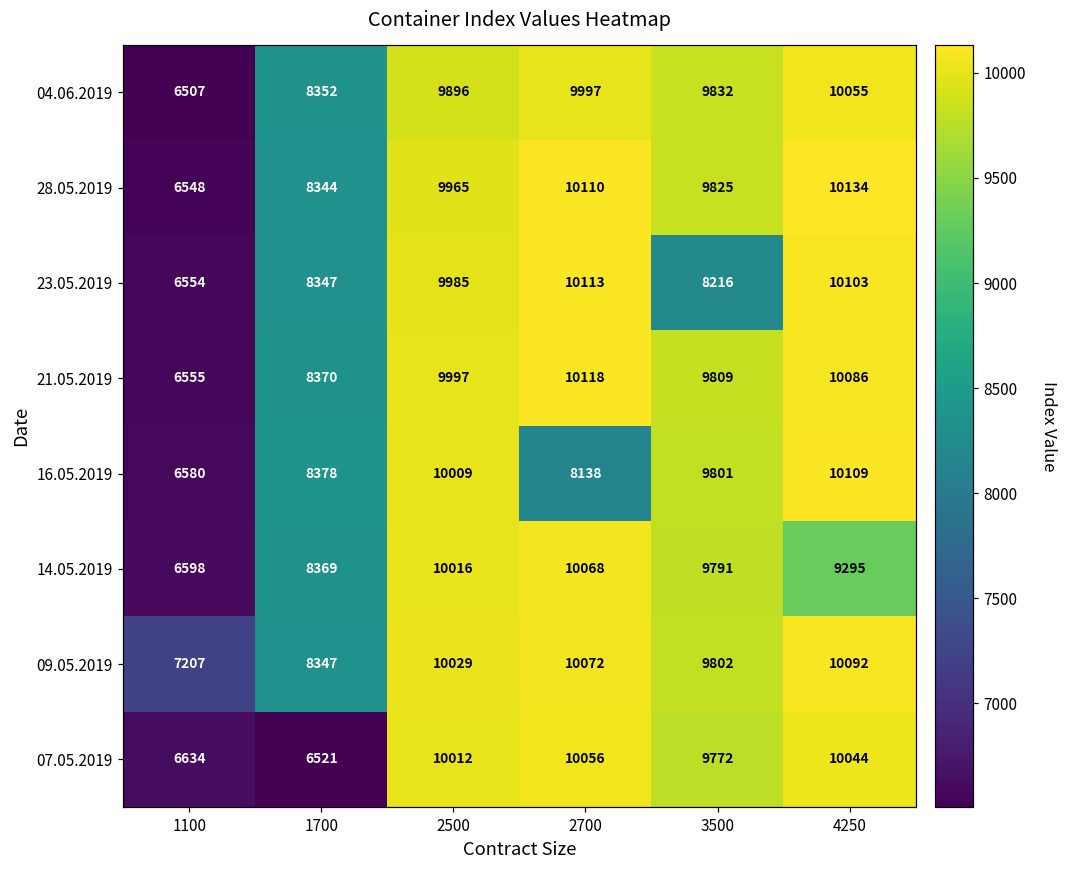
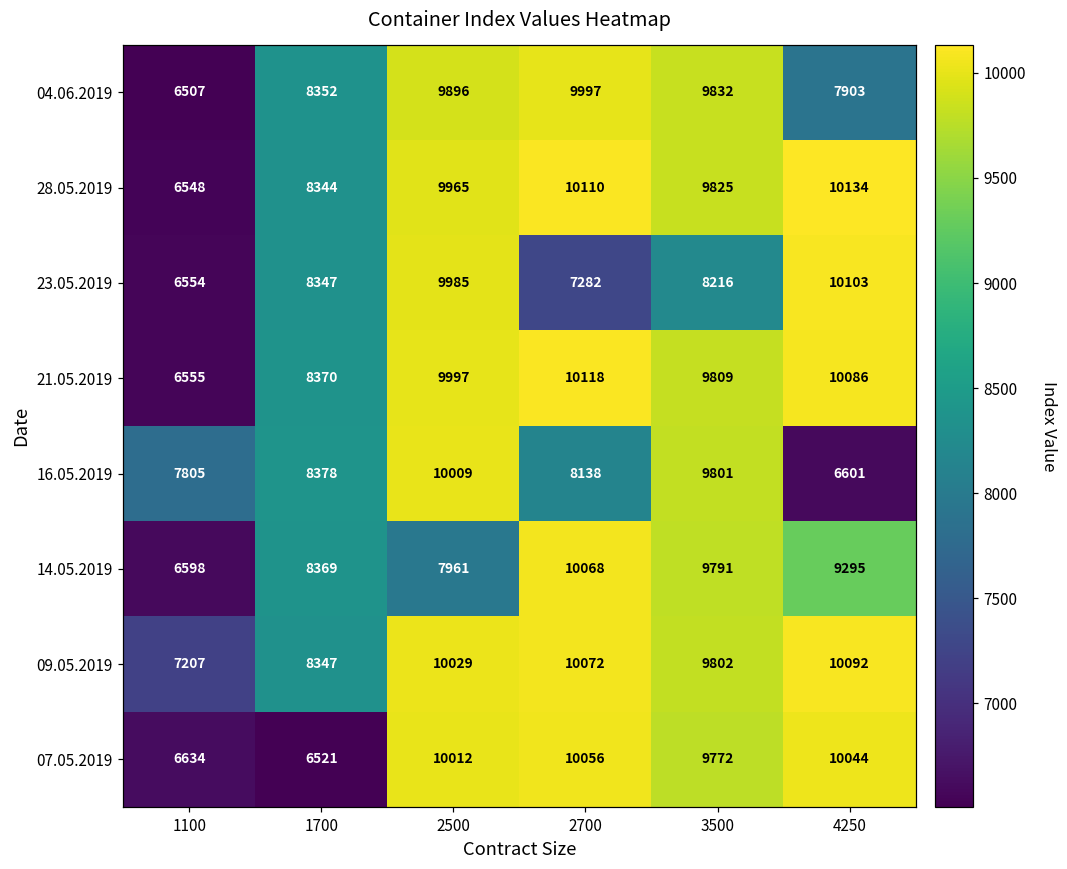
  {
    "04.06.2019": {
      "1100": 6507,
      "1700": 8352,
      "2500": 9896,
      "2700": 9997,
      "3500": 9832,
-     "4250": 10055
+     "4250": 7903
    },
    "28.05.2019": {
      "1100": 6548,
      "1700": 8344,
      "2500": 9965,
      "2700": 10110,
      "3500": 9825,
      "4250": 10134
    },
    "23.05.2019": {
      "1100": 6554,
      "1700": 8347,
      "2500": 9985,
-     "2700": 10113,
+     "2700": 7282,
      "3500": 8216,
      "4250": 10103
    },
    "21.05.2019": {
      "1100": 6555,
      "1700": 8370,
      "2500": 9997,
      "2700": 10118,
      "3500": 9809,
      "4250": 10086
    },
    "16.05.2019": {
-     "1100": 6580,
+     "1100": 7805,
      "1700": 8378,
      "2500": 10009,
      "2700": 8138,
      "3500": 9801,
-     "4250": 10109
+     "4250": 6601
    },
    "14.05.2019": {
      "1100": 6598,
      "1700": 8369,
-     "2500": 10016,
+     "2500": 7961,
      "2700": 10068,
      "3500": 9791,
      "4250": 9295
    },
    "09.05.2019": {
      "1100": 7207,
      "1700": 8347,
      "2500": 10029,
      "2700": 10072,
      "3500": 9802,
      "4250": 10092
    },
    "07.05.2019": {
      "1100": 6634,
      "1700": 6521,
      "2500": 10012,
      "2700": 10056,
      "3500": 9772,
      "4250": 10044
    }
  }
